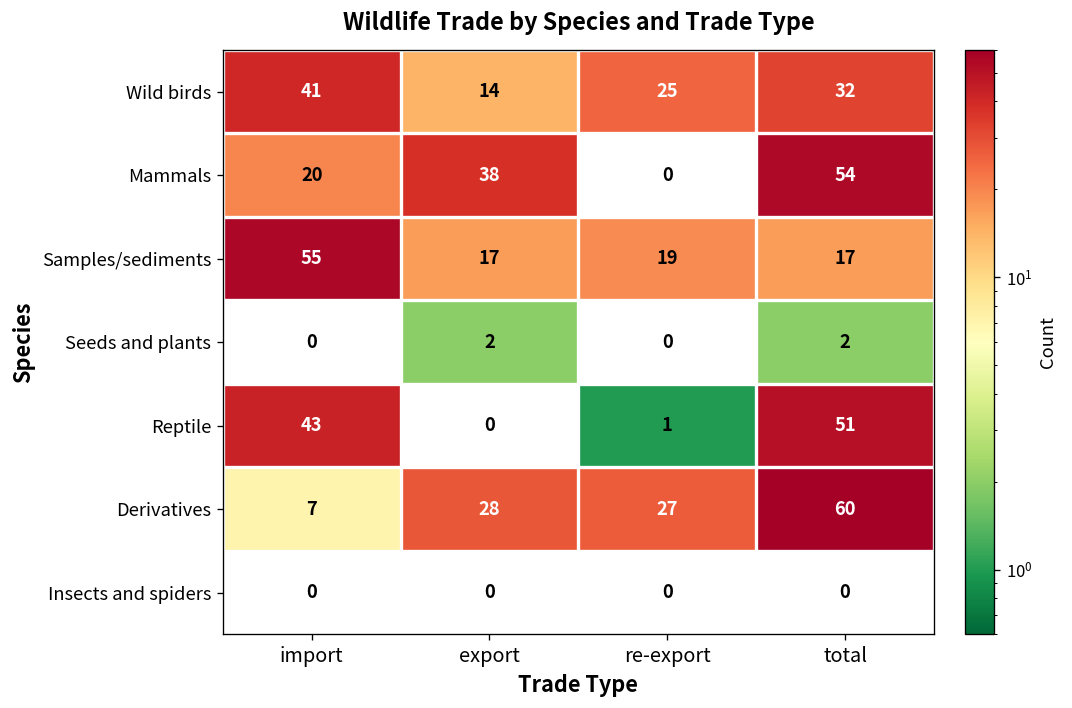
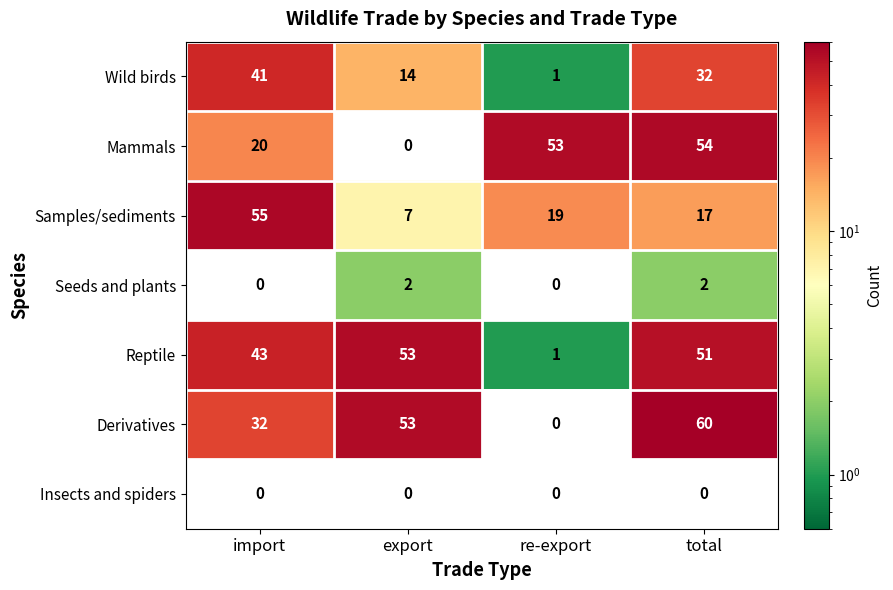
  {
    "Wild birds": {
      "import": 41,
      "export": 14,
-     "re-export": 25,
+     "re-export": 1,
      "total": 32
    },
    "Mammals": {
      "import": 20,
-     "export": 38,
-     "re-export": 0,
+     "export": 0,
+     "re-export": 53,
      "total": 54
    },
    "Samples/sediments": {
      "import": 55,
-     "export": 17,
+     "export": 7,
      "re-export": 19,
      "total": 17
    },
    "Seeds and plants": {
      "import": 0,
      "export": 2,
      "re-export": 0,
      "total": 2
    },
    "Reptile": {
      "import": 43,
-     "export": 0,
+     "export": 53,
      "re-export": 1,
      "total": 51
    },
    "Derivatives": {
-     "import": 7,
-     "export": 28,
-     "re-export": 27,
+     "import": 32,
+     "export": 53,
+     "re-export": 0,
      "total": 60
    },
    "Insects and spiders": {
      "import": 0,
      "export": 0,
      "re-export": 0,
      "total": 0
    }
  }
